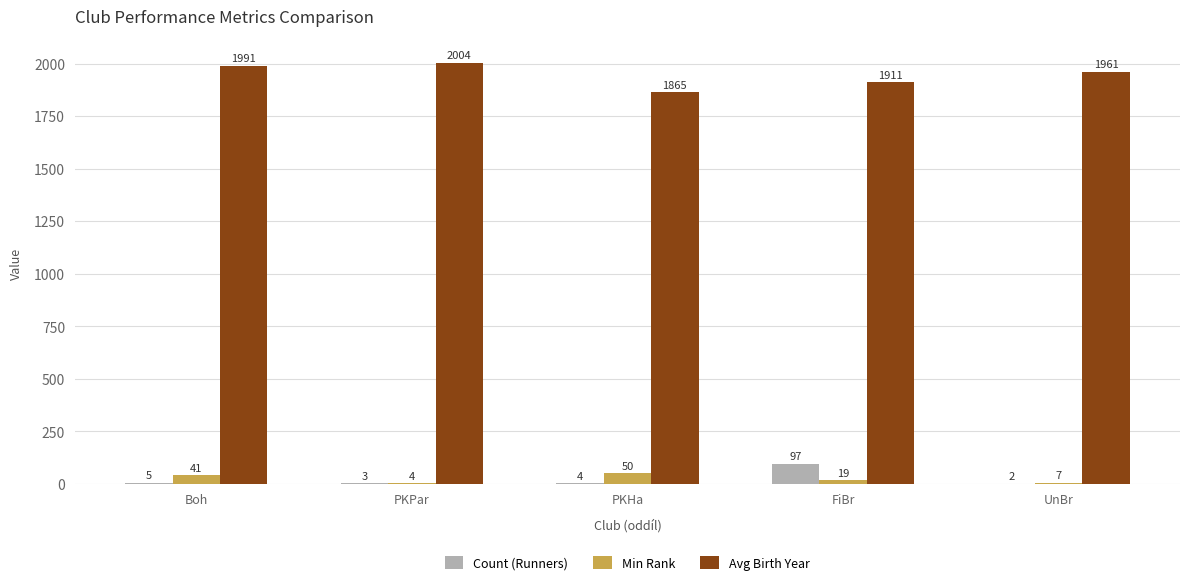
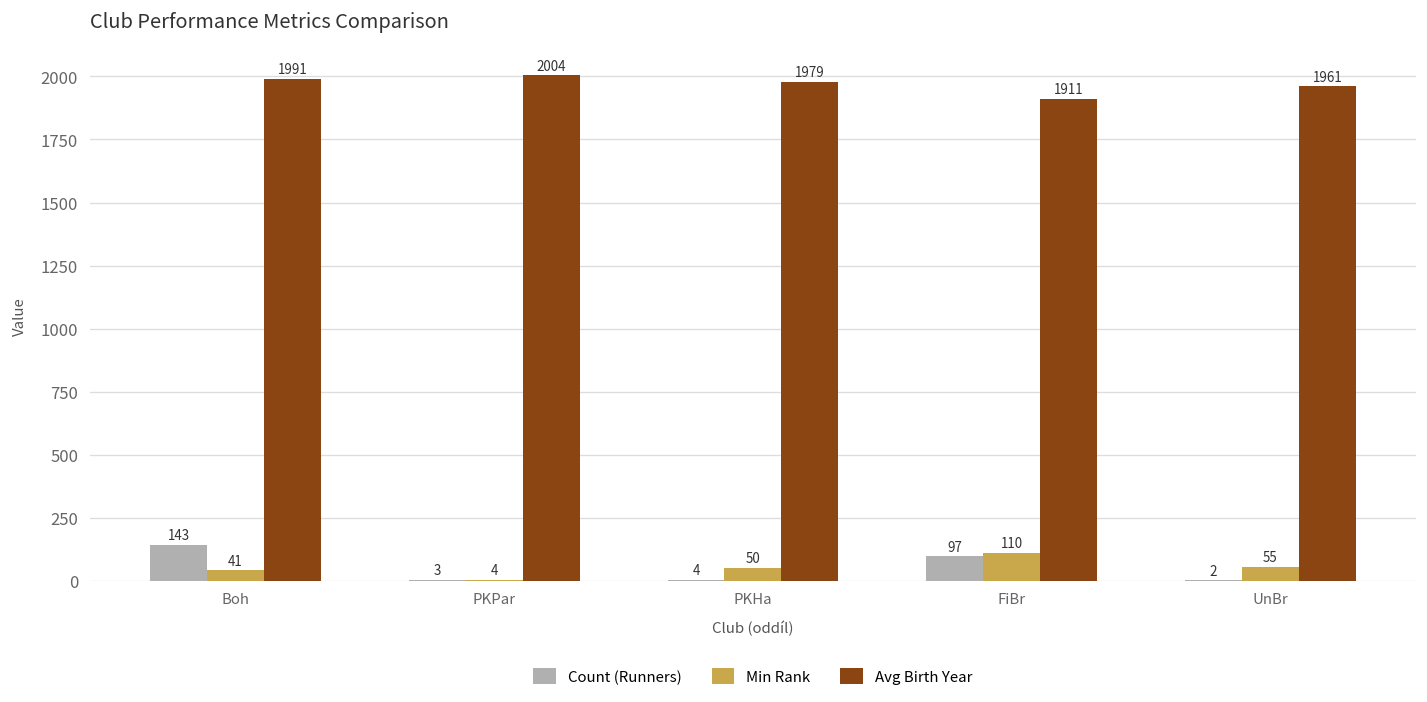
  {
    "Count (Runners)": {
-     "Boh": 5,
+     "Boh": 143,
      "PKPar": 3,
      "PKHa": 4,
      "FiBr": 97,
      "UnBr": 2
    },
    "Min Rank": {
      "Boh": 41,
      "PKPar": 4,
      "PKHa": 50,
-     "FiBr": 19,
-     "UnBr": 7
+     "FiBr": 110,
+     "UnBr": 55
    },
    "Avg Birth Year": {
      "Boh": 1991,
      "PKPar": 2004,
-     "PKHa": 1865,
+     "PKHa": 1979,
      "FiBr": 1911,
      "UnBr": 1961
    }
  }
